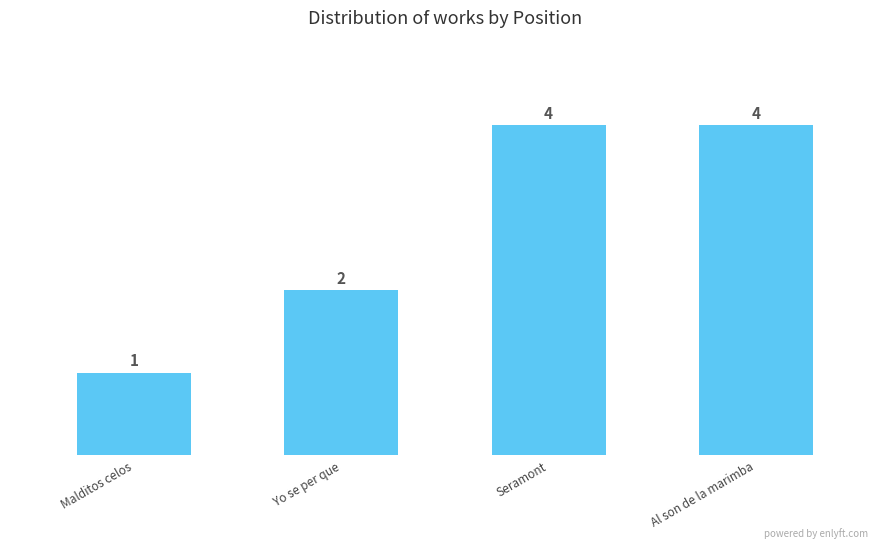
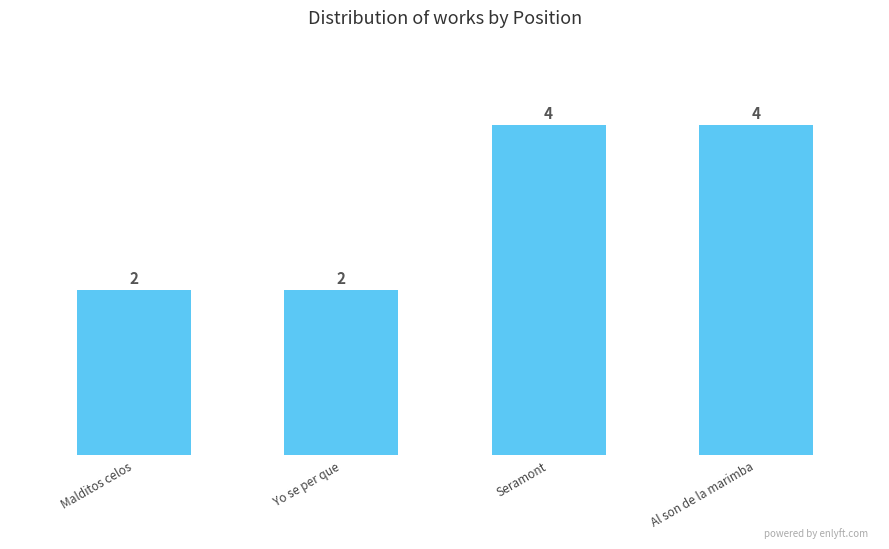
  {
-   "Malditos celos": 1,
+   "Malditos celos": 2,
    "Yo se per que": 2,
    "Seramont": 4,
    "Al son de la marimba": 4
  }
